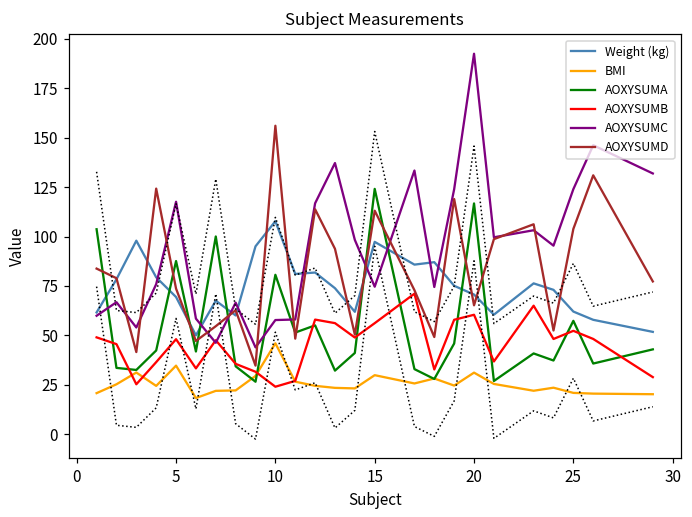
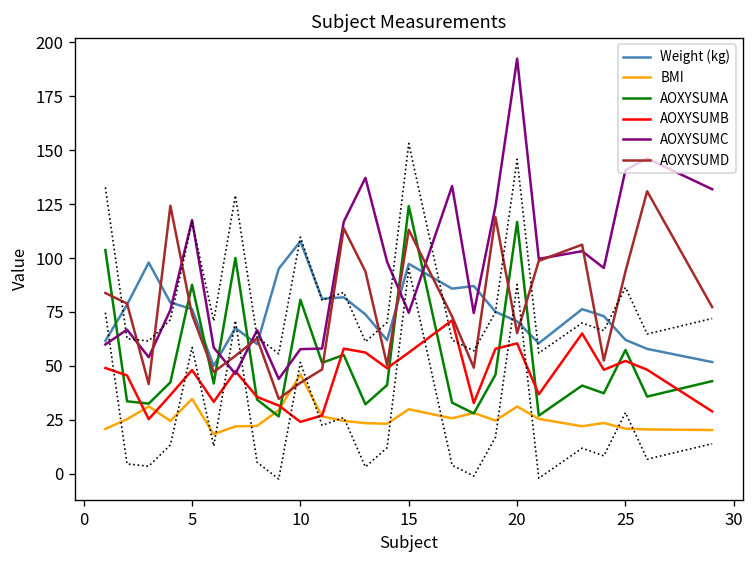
  {
    "Weight (kg)": {
-     "5": 69,
+     "5": 76,
      "10": 108,
      "15": 97,
      "20": 71,
      "25": 62
    },
    "BMI": {
      "5": 35,
      "10": 46,
      "15": 30,
      "20": 31,
      "25": 21
    },
    "AOXYSUMA": {
      "5": 88,
      "10": 81,
      "15": 124,
      "20": 117,
      "25": 57
    },
    "AOXYSUMB": {
      "5": 48,
      "10": 24,
      "15": 56,
      "20": 60,
      "25": 52
    },
    "AOXYSUMC": {
      "10": 58,
      "15": 75,
      "20": 192,
-     "25": 124
+     "25": 141
    },
    "AOXYSUMD": {
      "5": 74,
-     "10": 156,
+     "10": 42,
      "15": 113,
      "20": 65,
-     "25": 104
+     "25": 94
    }
  }
